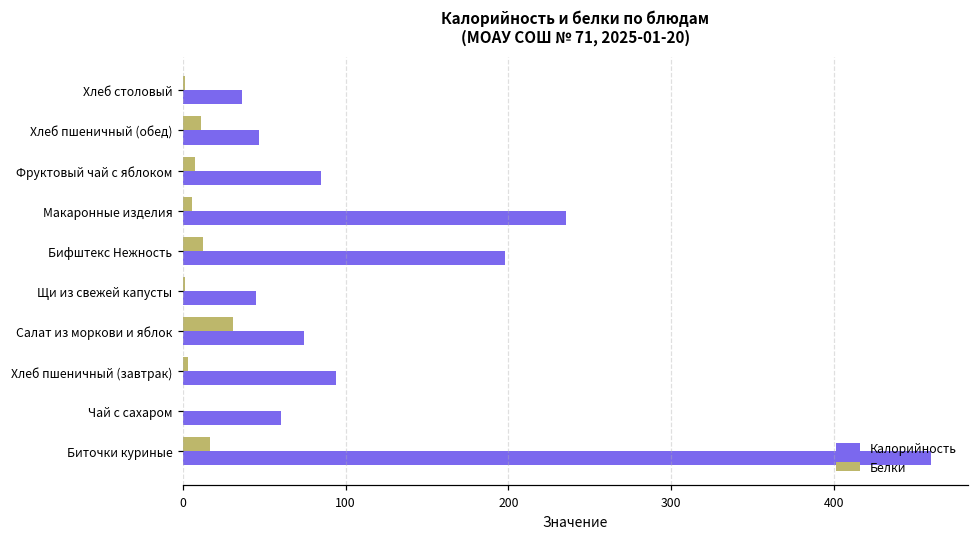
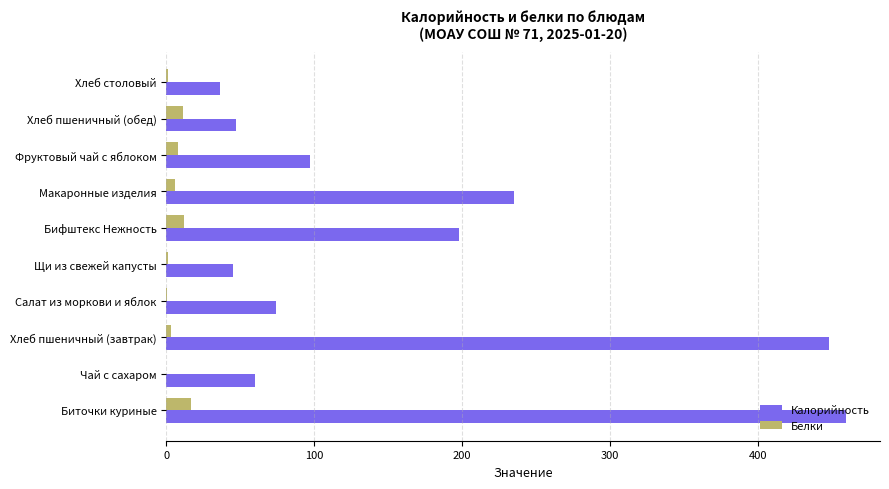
  {
    "Калорийность": {
      "Хлеб столовый": 36,
      "Хлеб пшеничный (обед)": 47,
-     "Фруктовый чай с яблоком": 85,
+     "Фруктовый чай с яблоком": 97,
      "Макаронные изделия": 235,
      "Бифштекс Нежность": 198,
      "Щи из свежей капусты": 45,
      "Салат из моркови и яблок": 74,
-     "Хлеб пшеничный (завтрак)": 94,
+     "Хлеб пшеничный (завтрак)": 448,
      "Чай с сахаром": 60,
      "Биточки куриные": 460
    },
    "Белки": {
      "Хлеб пшеничный (обед)": 11,
      "Фруктовый чай с яблоком": 8,
      "Макаронные изделия": 6,
      "Бифштекс Нежность": 12,
-     "Салат из моркови и яблок": 31,
+     "Салат из моркови и яблок": 1,
      "Хлеб пшеничный (завтрак)": 3,
      "Биточки куриные": 17
    }
  }
